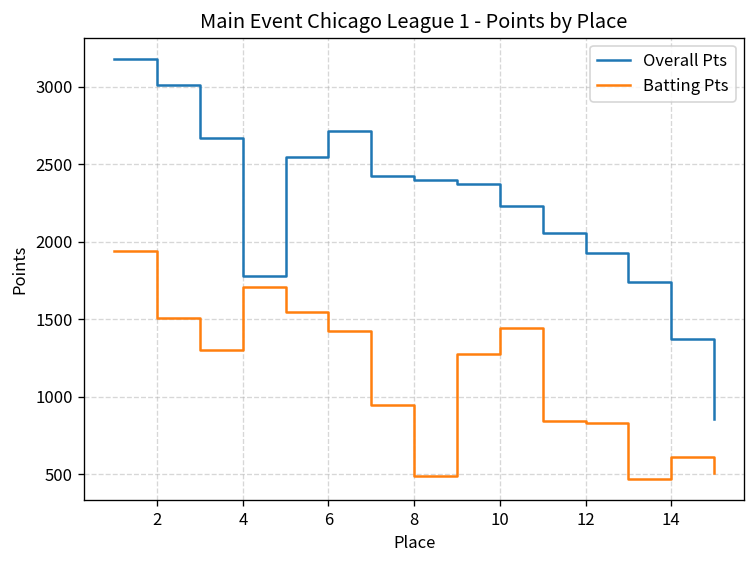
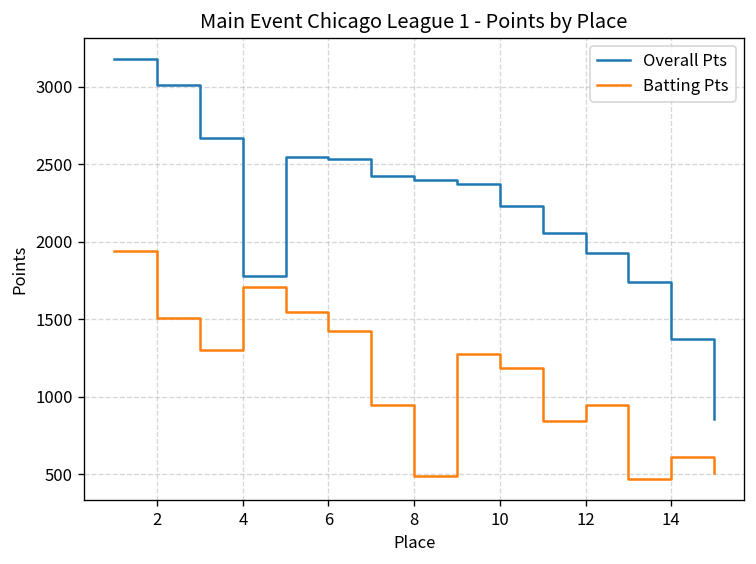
  {
    "Overall Pts": {
      "2": 3010,
      "4": 1780,
-     "6": 2720,
+     "6": 2530,
      "8": 2400,
      "10": 2230,
      "12": 1930,
      "14": 1380
    },
    "Batting Pts": {
      "2": 1510,
      "4": 1710,
      "6": 1430,
      "8": 490,
-     "10": 1450,
-     "12": 830,
+     "10": 1190,
+     "12": 950,
      "14": 610
    }
  }
